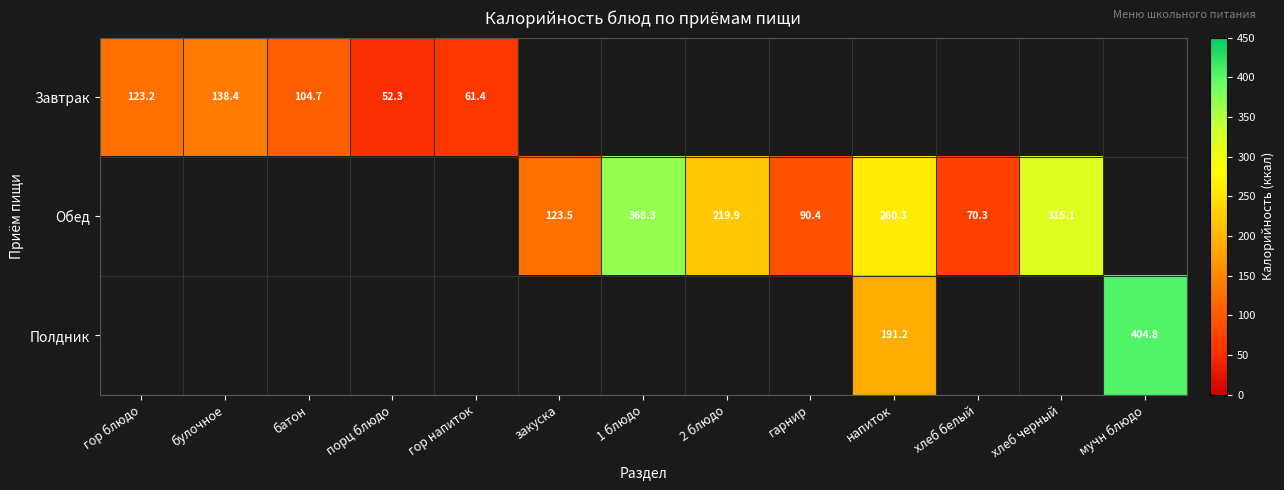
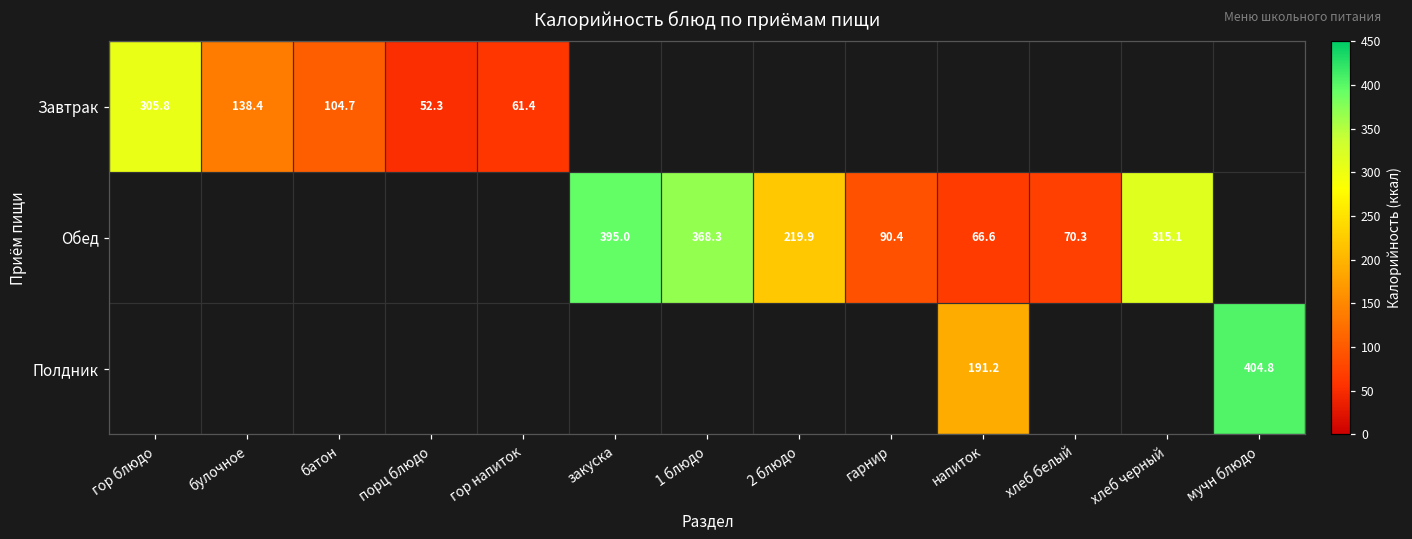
  {
    "Завтрак": {
-     "гор блюдо": 123.2,
+     "гор блюдо": 305.8,
      "булочное": 138.4,
      "батон": 104.7,
      "порц блюдо": 52.3,
      "гор напиток": 61.4
    },
    "Обед": {
-     "закуска": 123.5,
+     "закуска": 395.0,
      "1 блюдо": 368.3,
      "2 блюдо": 219.9,
      "гарнир": 90.4,
-     "напиток": 260.3,
+     "напиток": 66.6,
      "хлеб белый": 70.3,
      "хлеб черный": 315.1
    },
    "Полдник": {
      "напиток": 191.2,
      "мучн блюдо": 404.8
    }
  }
